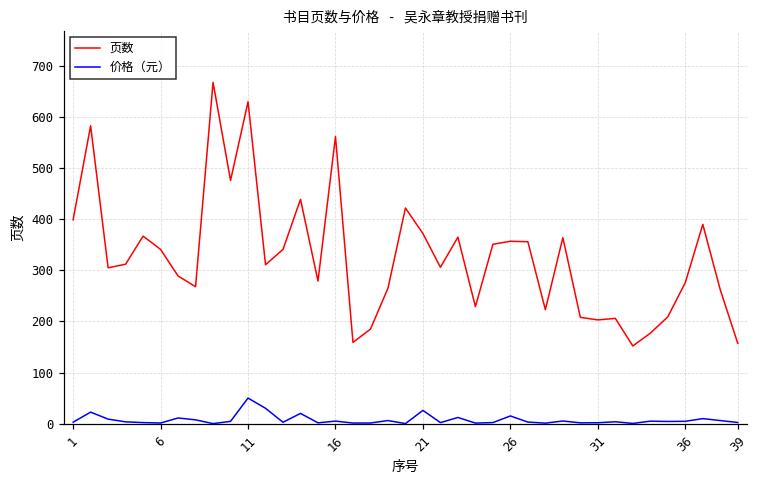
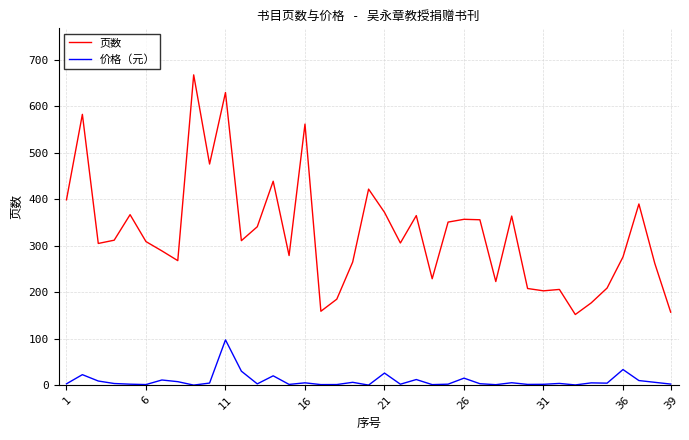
  {
    "页数": {
      "1": 400,
-     "6": 340,
+     "6": 310,
      "11": 630,
      "16": 560,
      "21": 370,
      "26": 360,
      "31": 200,
      "36": 280,
      "39": 160
    },
    "价格（元）": {
      "1": 0,
      "6": 0,
-     "11": 50,
+     "11": 100,
      "16": 0,
      "21": 30,
      "26": 20,
      "31": 0,
-     "36": 0,
+     "36": 30,
      "39": 0
    }
  }
